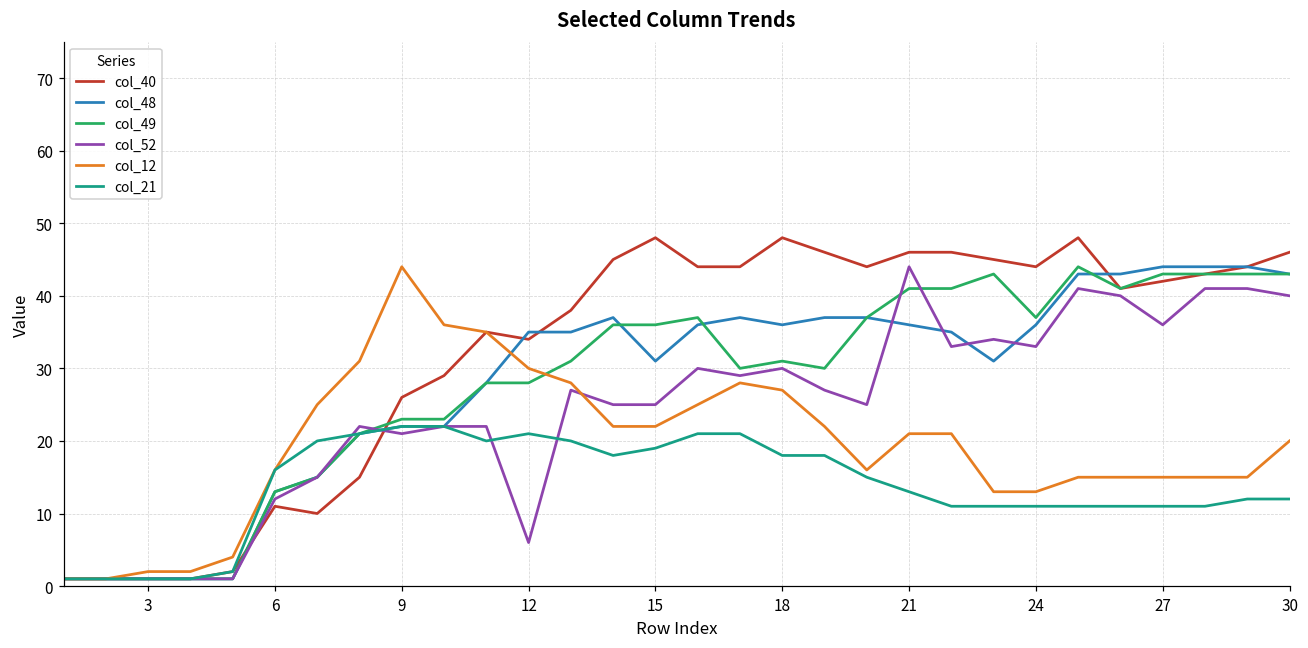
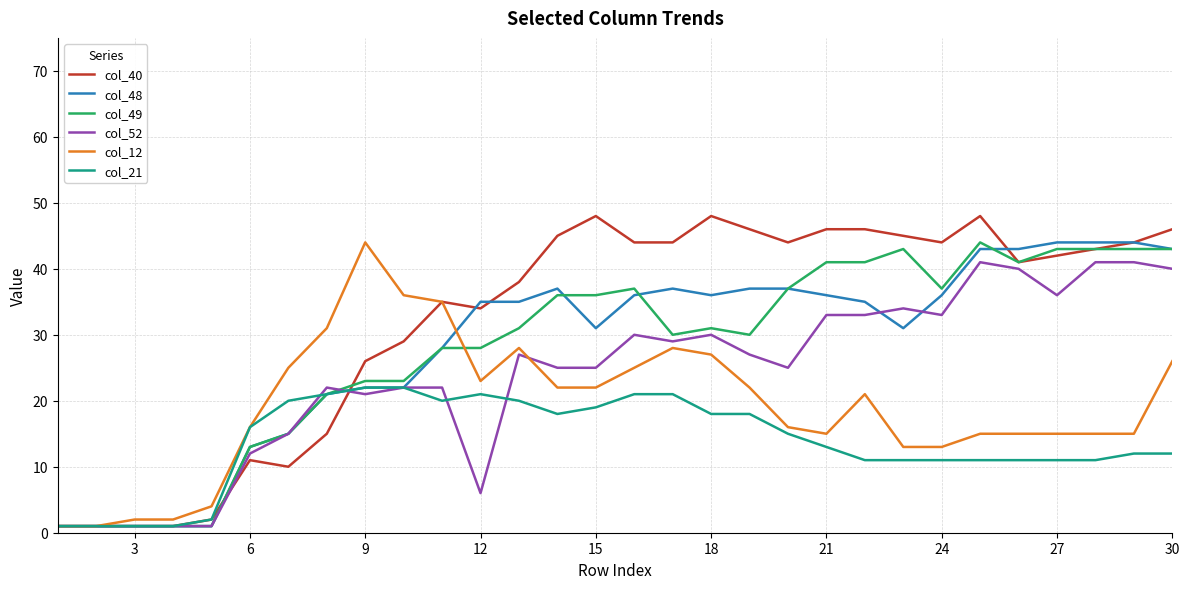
  {
    "col_40": {
      "6": 11,
      "9": 26,
      "12": 34,
      "15": 48,
      "18": 48,
      "21": 46,
      "24": 44,
      "27": 42,
      "30": 46
    },
    "col_48": {
      "12": 35,
      "15": 31,
      "18": 36,
      "21": 36,
      "24": 36,
      "27": 44
    },
    "col_52": {
      "6": 12,
      "9": 21,
      "12": 6,
      "15": 25,
      "18": 30,
-     "21": 44,
+     "21": 33,
      "24": 33,
      "27": 36,
      "30": 40
    },
    "col_12": {
      "3": 2,
      "9": 44,
-     "12": 30,
+     "12": 23,
      "15": 22,
      "18": 27,
-     "21": 21,
+     "21": 15,
      "24": 13,
      "27": 15,
-     "30": 20
+     "30": 26
    }
  }
